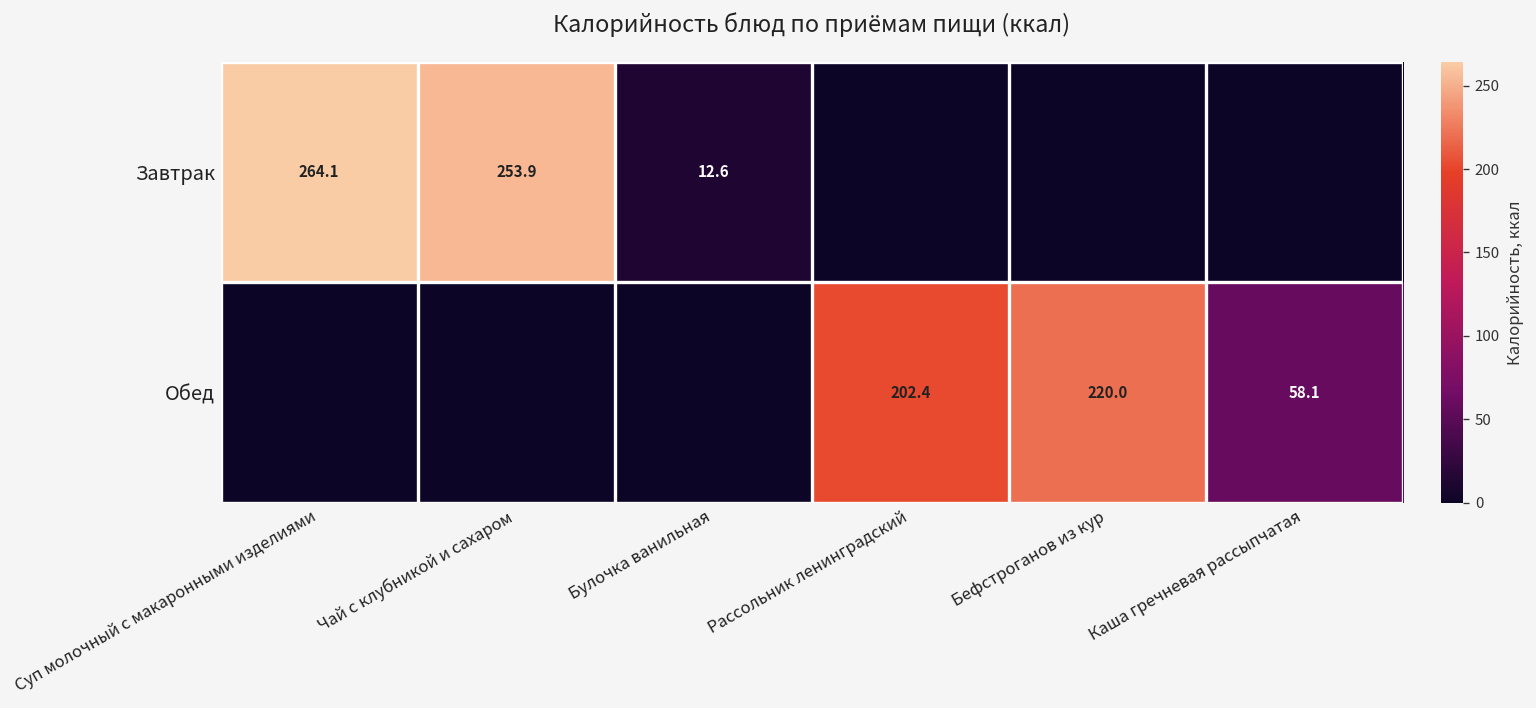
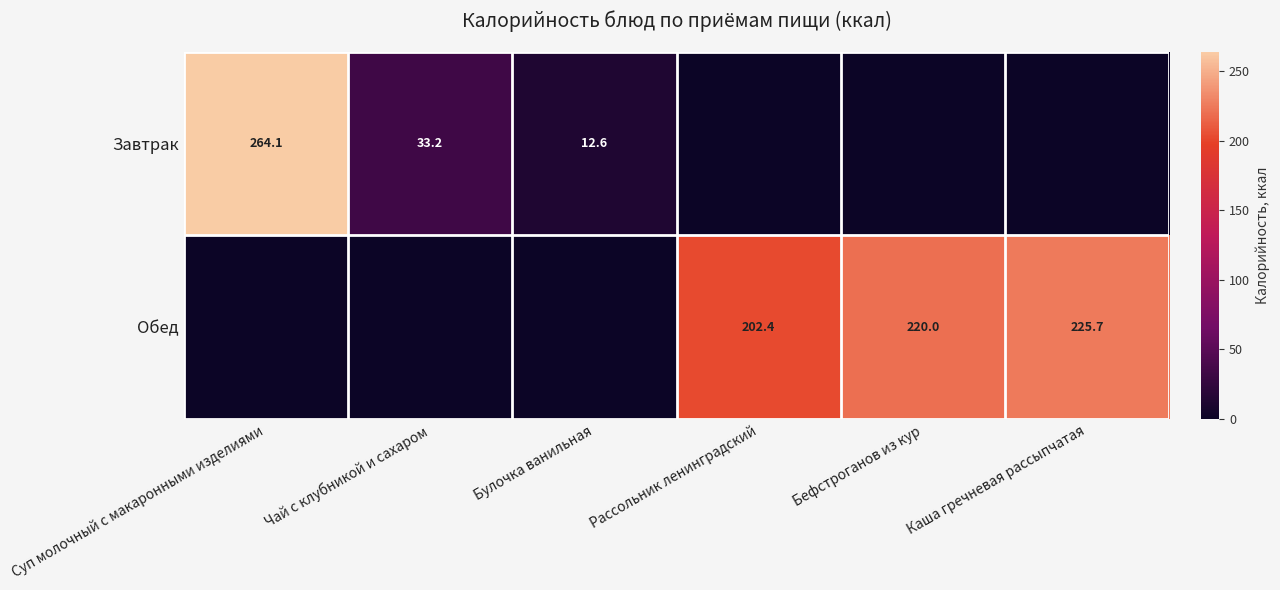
  {
    "Завтрак": {
      "Суп молочный с макаронными изделиями": 264.1,
-     "Чай с клубникой и сахаром": 253.9,
+     "Чай с клубникой и сахаром": 33.2,
      "Булочка ванильная": 12.6
    },
    "Обед": {
      "Рассольник ленинградский": 202.4,
      "Бефстроганов из кур": 220.0,
-     "Каша гречневая рассыпчатая": 58.1
+     "Каша гречневая рассыпчатая": 225.7
    }
  }
